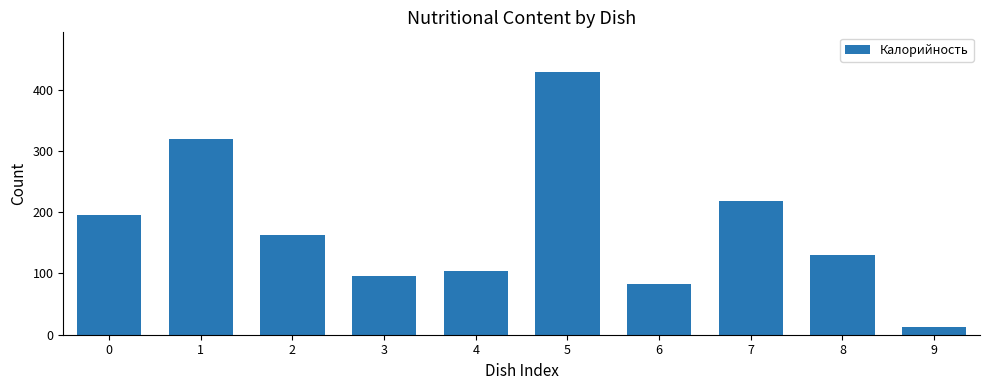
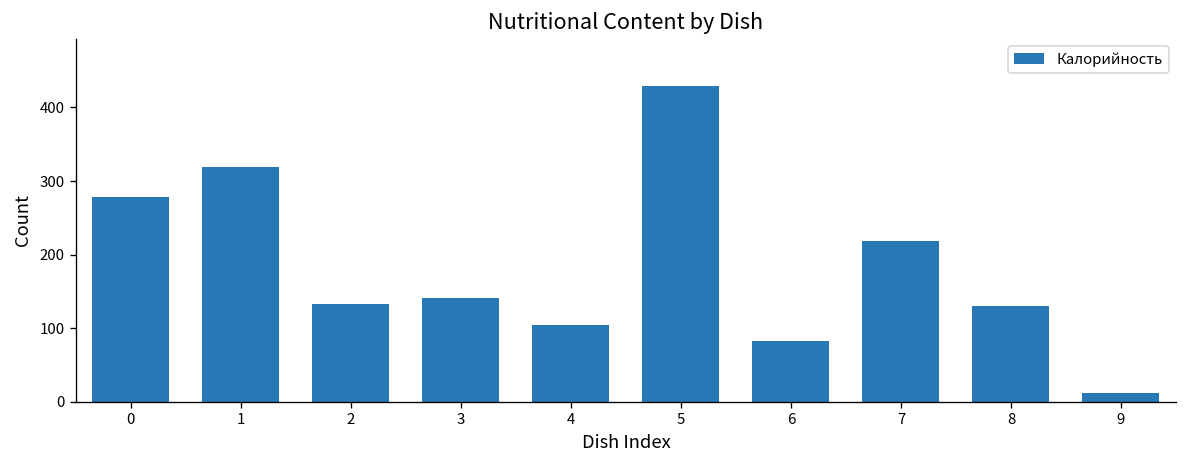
  {
-   "0": 200,
+   "0": 280,
    "1": 320,
-   "2": 160,
-   "3": 100,
+   "2": 130,
+   "3": 140,
    "4": 100,
    "5": 430,
    "6": 80,
    "7": 220,
    "8": 130,
    "9": 10
  }
